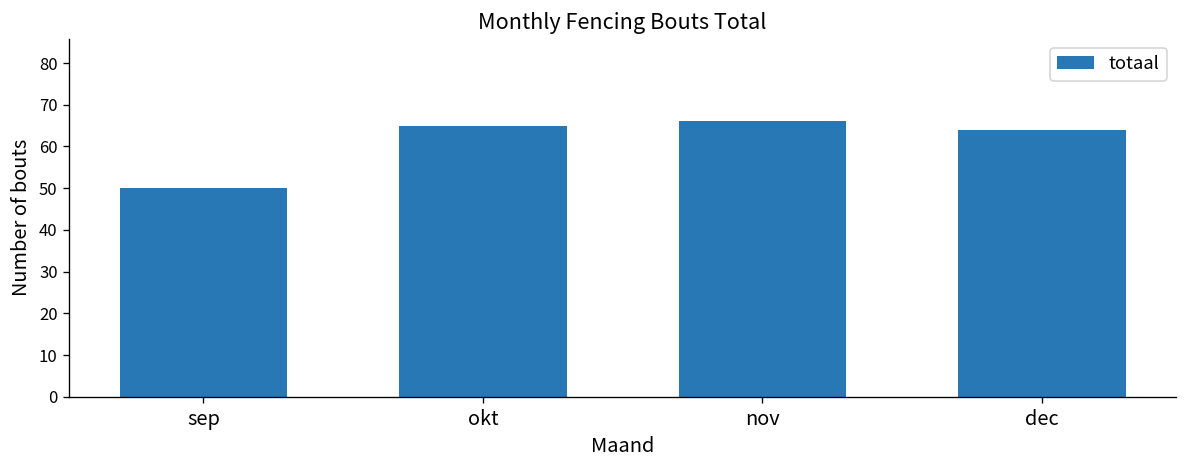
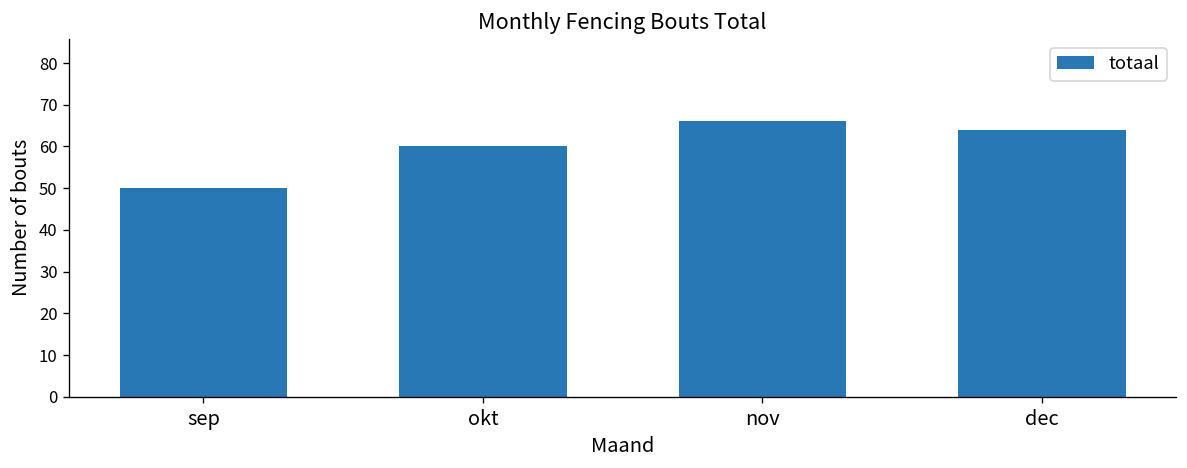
  {
    "sep": 50,
-   "okt": 65,
+   "okt": 60,
    "nov": 66,
    "dec": 64
  }
